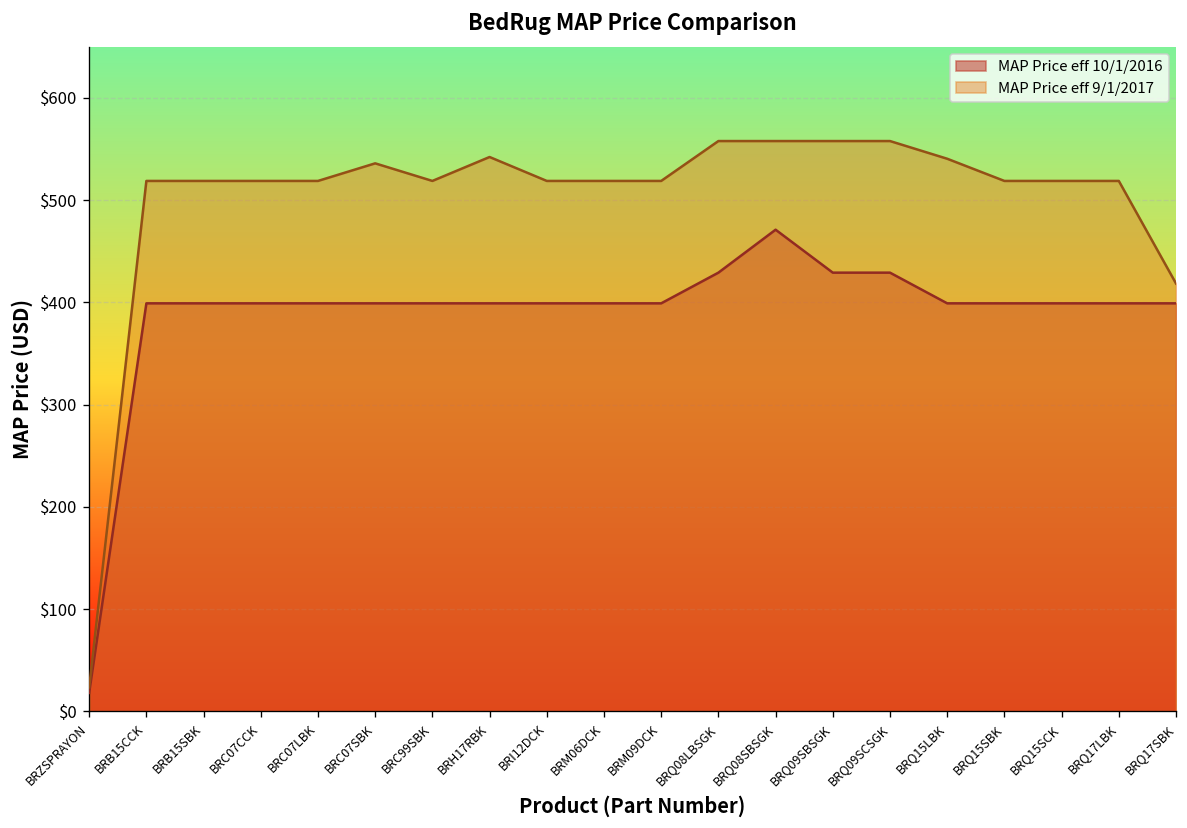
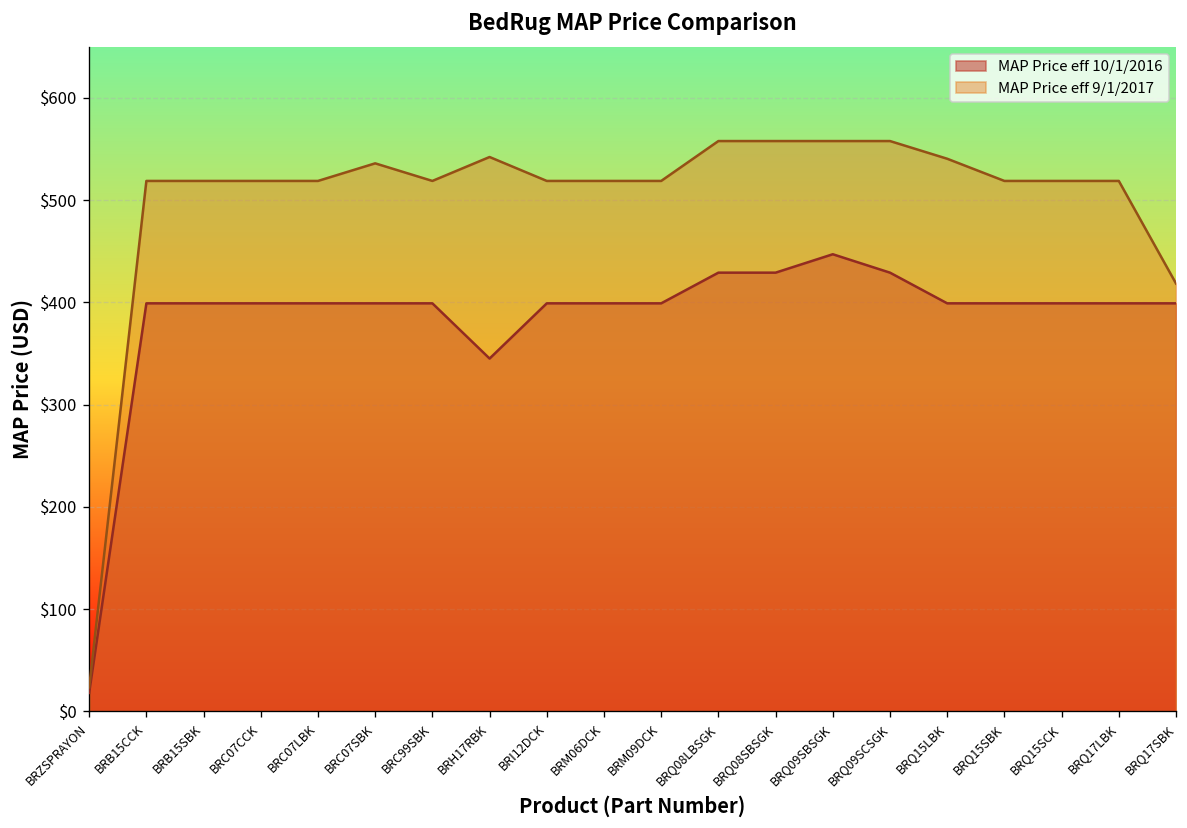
  {
    "MAP Price eff 10/1/2016": {
      "BRZSPRAYON": "$20",
      "BRB15CCK": "$400",
      "BRB15SBK": "$400",
      "BRC07CCK": "$400",
      "BRC07LBK": "$400",
      "BRC07SBK": "$400",
      "BRC99SBK": "$400",
-     "BRH17RBK": "$400",
+     "BRH17RBK": "$350",
      "BRI12DCK": "$400",
      "BRM06DCK": "$400",
      "BRM09DCK": "$400",
      "BRQ08LBSGK": "$430",
-     "BRQ08SBSGK": "$470",
-     "BRQ09SBSGK": "$430",
+     "BRQ08SBSGK": "$430",
+     "BRQ09SBSGK": "$450",
      "BRQ09SCSGK": "$430",
      "BRQ15LBK": "$400",
      "BRQ15SBK": "$400",
      "BRQ15SCK": "$400",
      "BRQ17LBK": "$400",
      "BRQ17SBK": "$400"
    },
    "MAP Price eff 9/1/2017": {
      "BRZSPRAYON": "$20",
      "BRB15CCK": "$520",
      "BRB15SBK": "$520",
      "BRC07CCK": "$520",
      "BRC07LBK": "$520",
      "BRC07SBK": "$540",
      "BRC99SBK": "$520",
      "BRH17RBK": "$540",
      "BRI12DCK": "$520",
      "BRM06DCK": "$520",
      "BRM09DCK": "$520",
      "BRQ08LBSGK": "$560",
      "BRQ08SBSGK": "$560",
      "BRQ09SBSGK": "$560",
      "BRQ09SCSGK": "$560",
      "BRQ15LBK": "$540",
      "BRQ15SBK": "$520",
      "BRQ15SCK": "$520",
      "BRQ17LBK": "$520",
      "BRQ17SBK": "$420"
    }
  }
